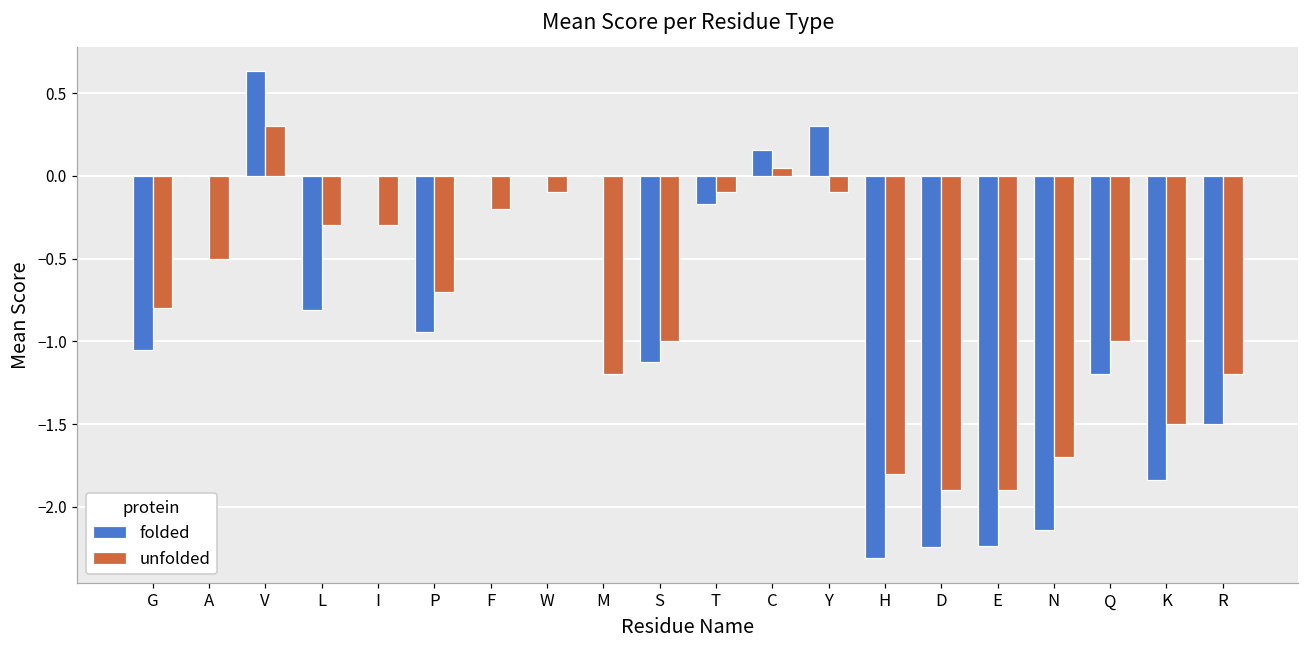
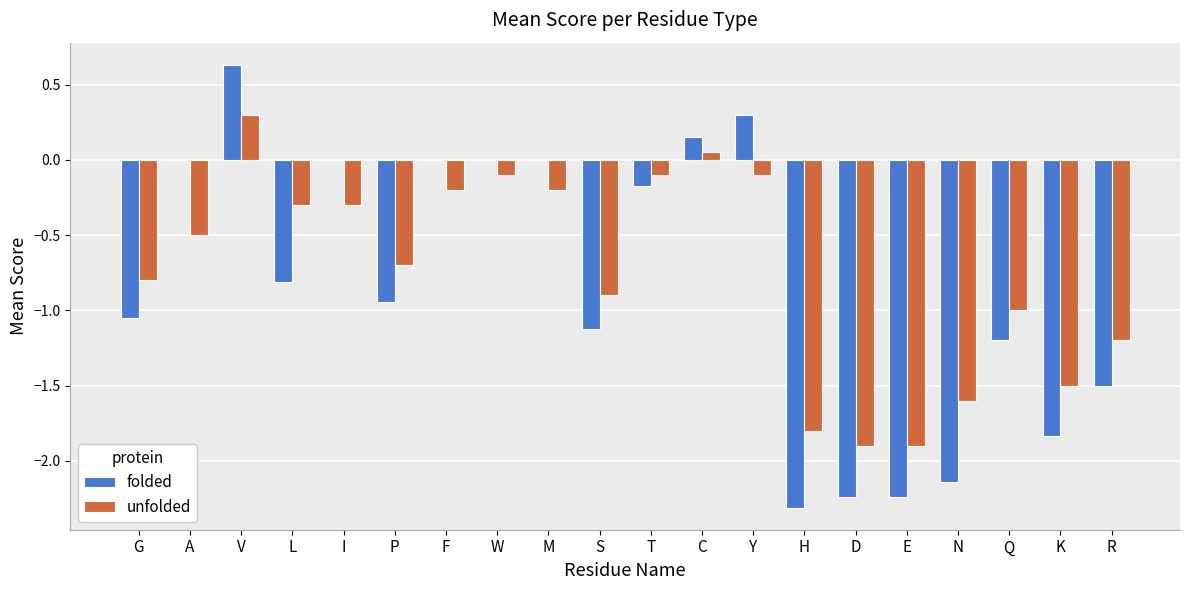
  {
    "folded": {
      "G": -1.05,
      "A": 0.0,
      "V": 0.63,
      "L": -0.8,
      "I": 0.0,
      "P": -0.94,
      "F": 0.0,
      "W": 0.0,
      "M": 0.0,
      "S": -1.13,
      "T": -0.17,
      "C": 0.15,
      "Y": 0.3,
      "H": -2.3,
      "D": -2.24,
      "E": -2.24,
      "N": -2.14,
      "Q": -1.2,
      "K": -1.84,
      "R": -1.5
    },
    "unfolded": {
      "G": -0.8,
      "A": -0.5,
      "V": 0.3,
      "L": -0.3,
      "I": -0.3,
      "P": -0.7,
      "F": -0.2,
      "W": -0.1,
-     "M": -1.2,
-     "S": -1.0,
+     "M": -0.2,
+     "S": -0.9,
      "T": -0.1,
      "C": 0.05,
      "Y": -0.1,
      "H": -1.8,
      "D": -1.9,
      "E": -1.9,
-     "N": -1.7,
+     "N": -1.6,
      "Q": -1.0,
      "K": -1.5,
      "R": -1.2
    }
  }
